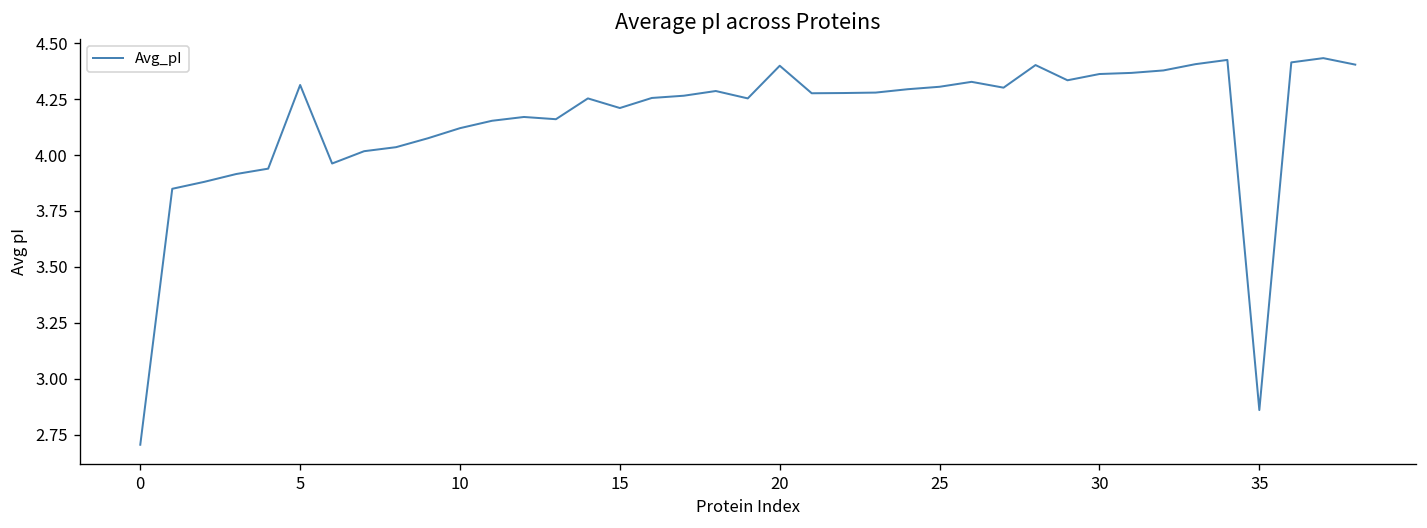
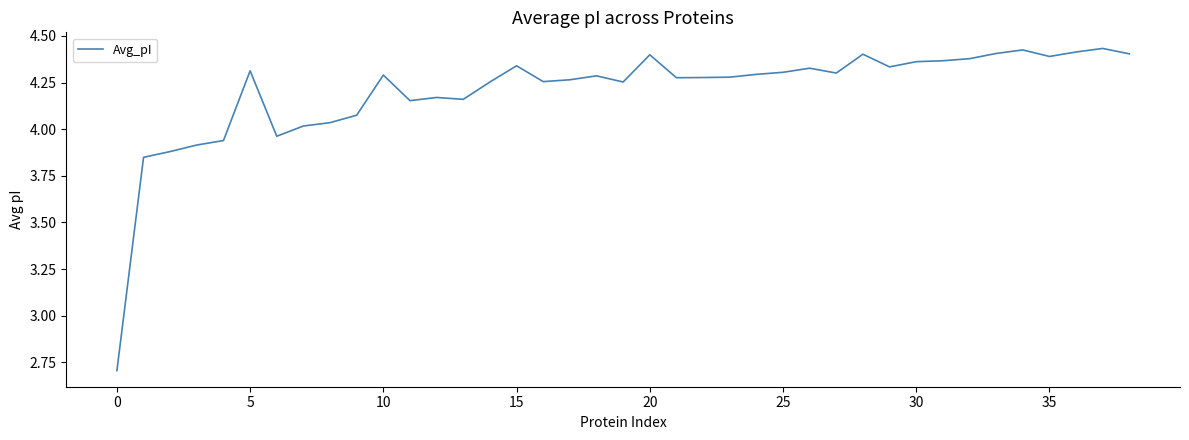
  {
    "0": 2.71,
    "5": 4.31,
-   "10": 4.12,
-   "15": 4.21,
+   "10": 4.29,
+   "15": 4.34,
    "20": 4.40,
    "25": 4.31,
    "30": 4.36,
-   "35": 2.86
+   "35": 4.39
  }
